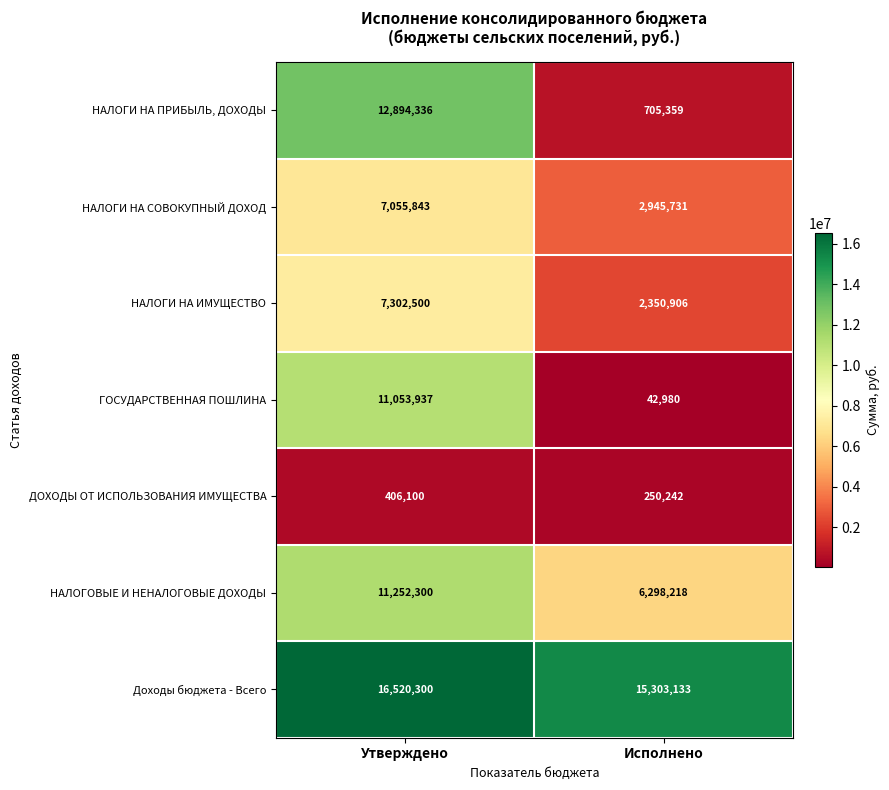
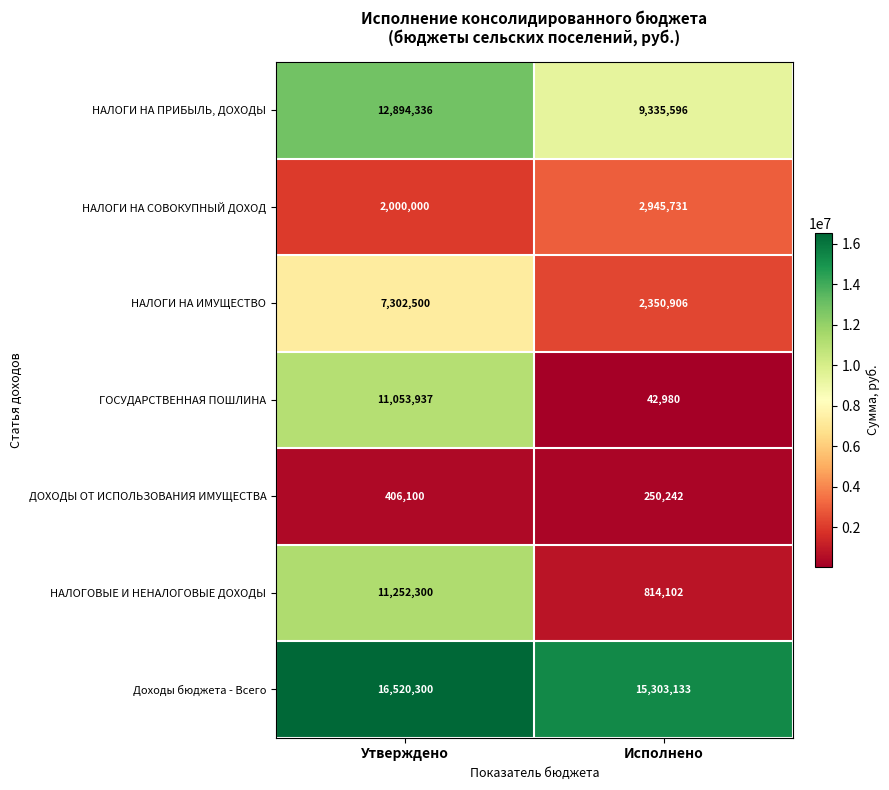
  {
    "НАЛОГИ НА ПРИБЫЛЬ, ДОХОДЫ": {
      "Утверждено": "12,894,336",
-     "Исполнено": "705,359"
+     "Исполнено": "9,335,596"
    },
    "НАЛОГИ НА СОВОКУПНЫЙ ДОХОД": {
-     "Утверждено": "7,055,843",
+     "Утверждено": "2,000,000",
      "Исполнено": "2,945,731"
    },
    "НАЛОГИ НА ИМУЩЕСТВО": {
      "Утверждено": "7,302,500",
      "Исполнено": "2,350,906"
    },
    "ГОСУДАРСТВЕННАЯ ПОШЛИНА": {
      "Утверждено": "11,053,937",
      "Исполнено": "42,980"
    },
    "ДОХОДЫ ОТ ИСПОЛЬЗОВАНИЯ ИМУЩЕСТВА": {
      "Утверждено": "406,100",
      "Исполнено": "250,242"
    },
    "НАЛОГОВЫЕ И НЕНАЛОГОВЫЕ ДОХОДЫ": {
      "Утверждено": "11,252,300",
-     "Исполнено": "6,298,218"
+     "Исполнено": "814,102"
    },
    "Доходы бюджета - Всего": {
      "Утверждено": "16,520,300",
      "Исполнено": "15,303,133"
    }
  }
